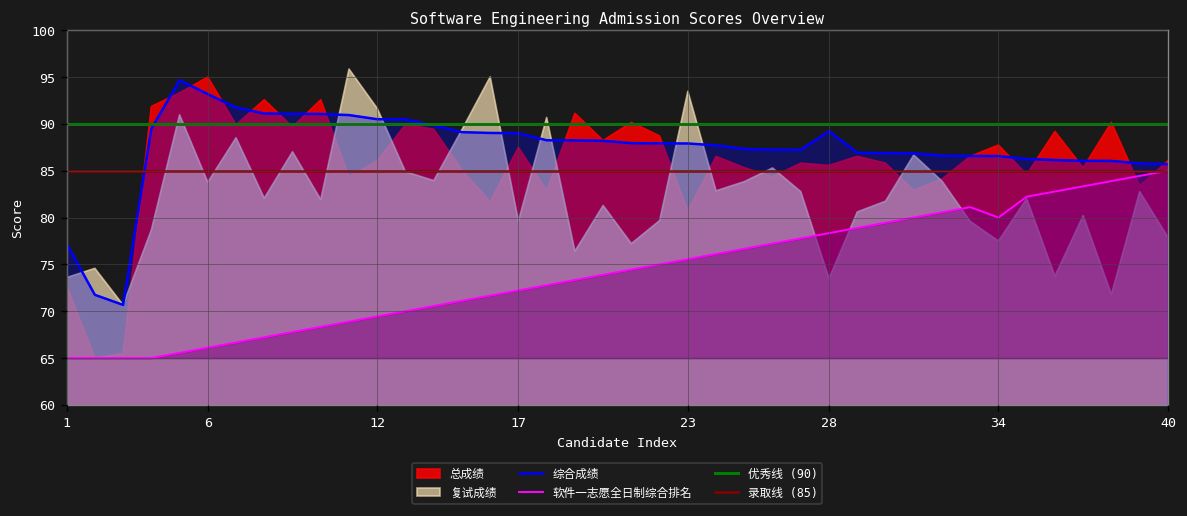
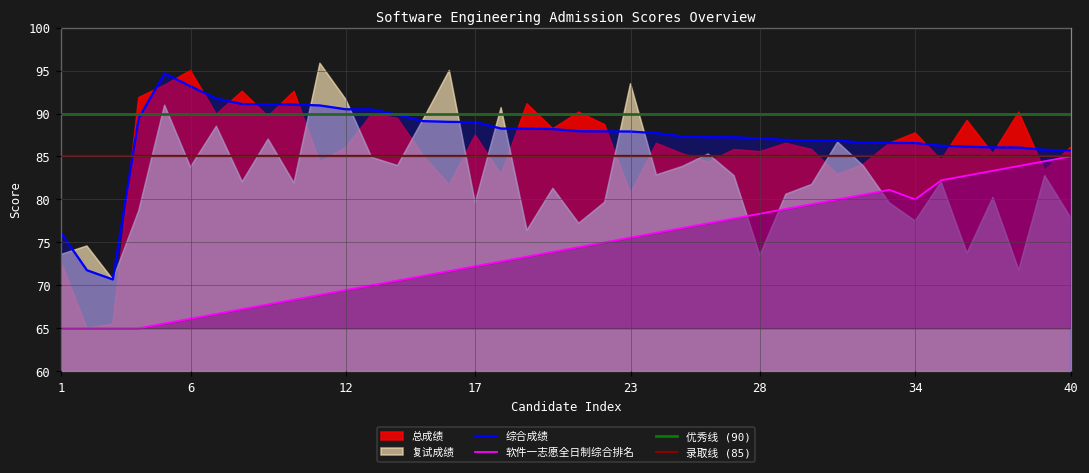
  {
    "综合成绩": {
-     "1": 77,
+     "1": 76,
      "6": 93,
      "12": 90,
      "17": 89,
      "23": 88,
-     "28": 89,
+     "28": 87,
      "34": 87,
      "40": 86
    },
    "总成绩": {
      "1": 73,
      "6": 95,
      "12": 86,
      "17": 88,
      "23": 81,
      "28": 86,
      "34": 88,
      "40": 86
    },
    "软件一志愿全日制综合排名": {
      "1": 65,
      "6": 66,
      "12": 69,
      "17": 72,
      "23": 76,
      "28": 78,
      "34": 80,
      "40": 85
    },
    "复试成绩": {
      "1": 74,
      "6": 84,
      "12": 92,
      "17": 80,
      "23": 93,
      "28": 73,
      "34": 77,
      "40": 78
    }
  }
